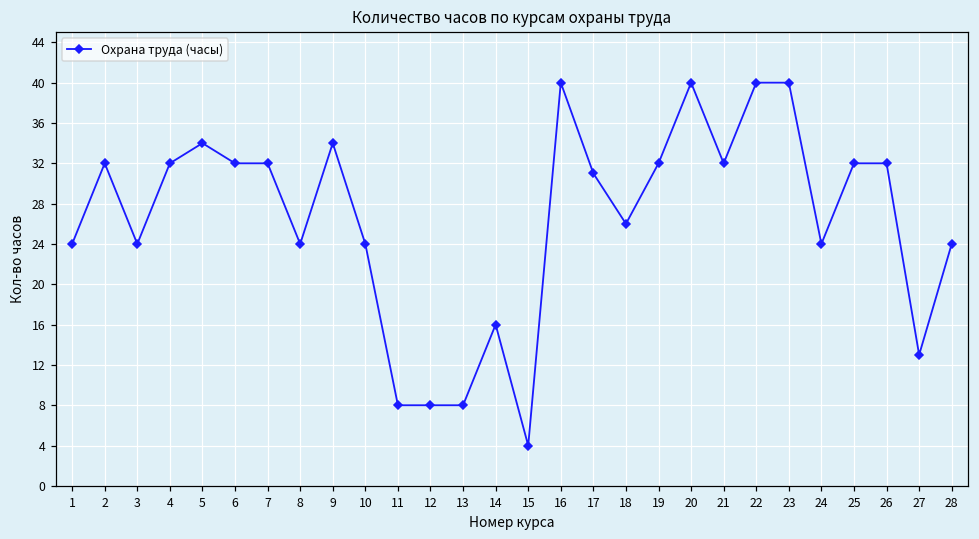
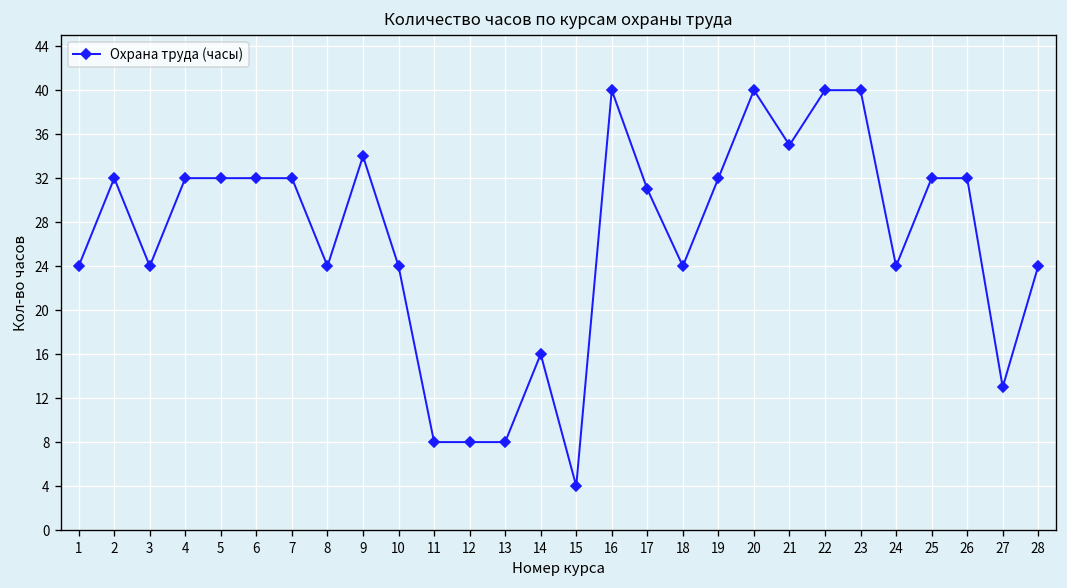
  {
    "1": 24,
    "2": 32,
    "3": 24,
    "4": 32,
-   "5": 34,
+   "5": 32,
    "6": 32,
    "7": 32,
    "8": 24,
    "9": 34,
    "10": 24,
    "11": 8,
    "12": 8,
    "13": 8,
    "14": 16,
    "15": 4,
    "16": 40,
    "17": 31,
-   "18": 26,
+   "18": 24,
    "19": 32,
    "20": 40,
-   "21": 32,
+   "21": 35,
    "22": 40,
    "23": 40,
    "24": 24,
    "25": 32,
    "26": 32,
    "27": 13,
    "28": 24
  }
